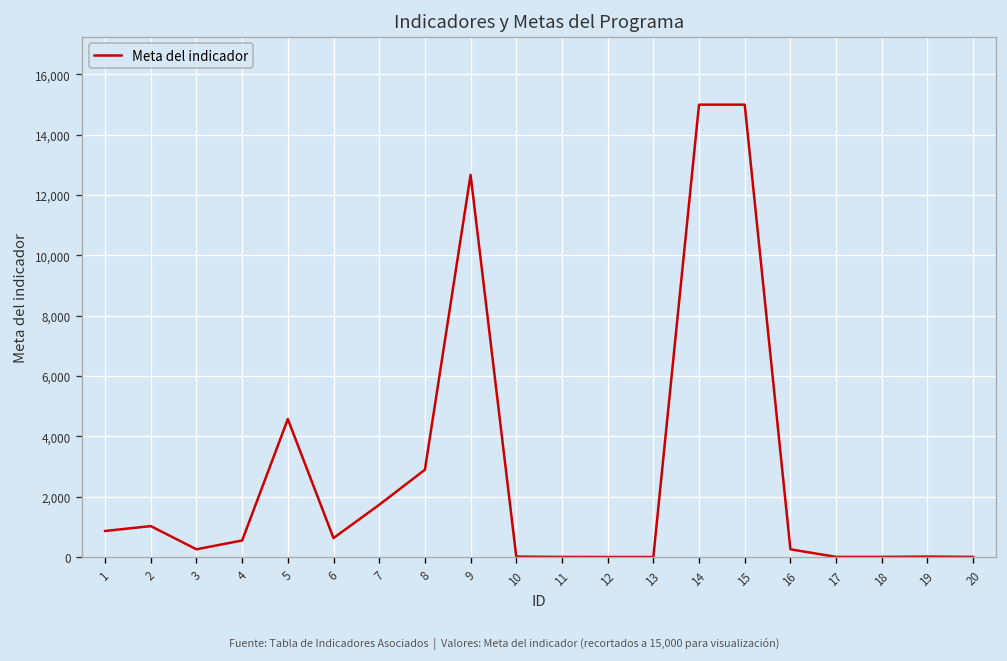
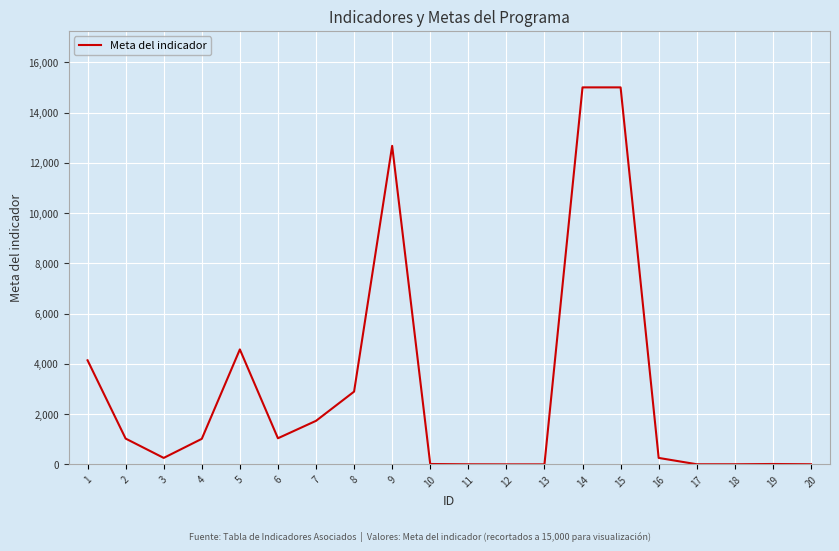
  {
-   "1": "900",
+   "1": "4,100",
    "2": "1,000",
    "3": "300",
-   "4": "500",
+   "4": "1,000",
    "5": "4,600",
-   "6": "600",
+   "6": "1,000",
    "7": "1,700",
    "8": "2,900",
    "9": "12,700",
    "10": "0",
    "11": "0",
    "12": "0",
    "13": "0",
    "14": "15,000",
    "15": "15,000",
    "16": "300",
    "17": "0",
    "18": "0",
    "19": "0",
    "20": "0"
  }
